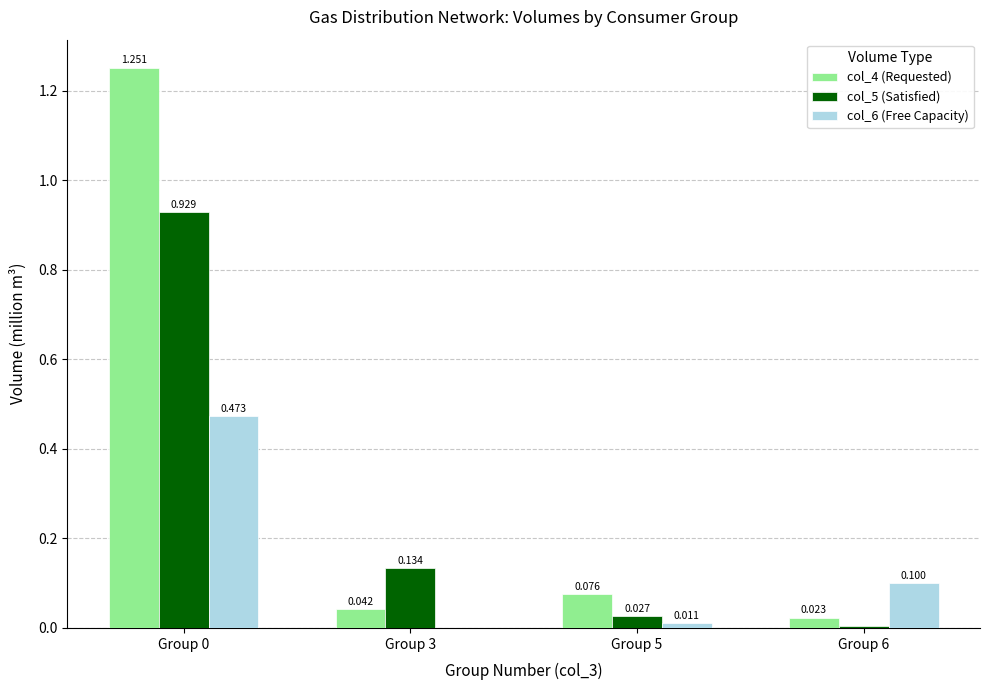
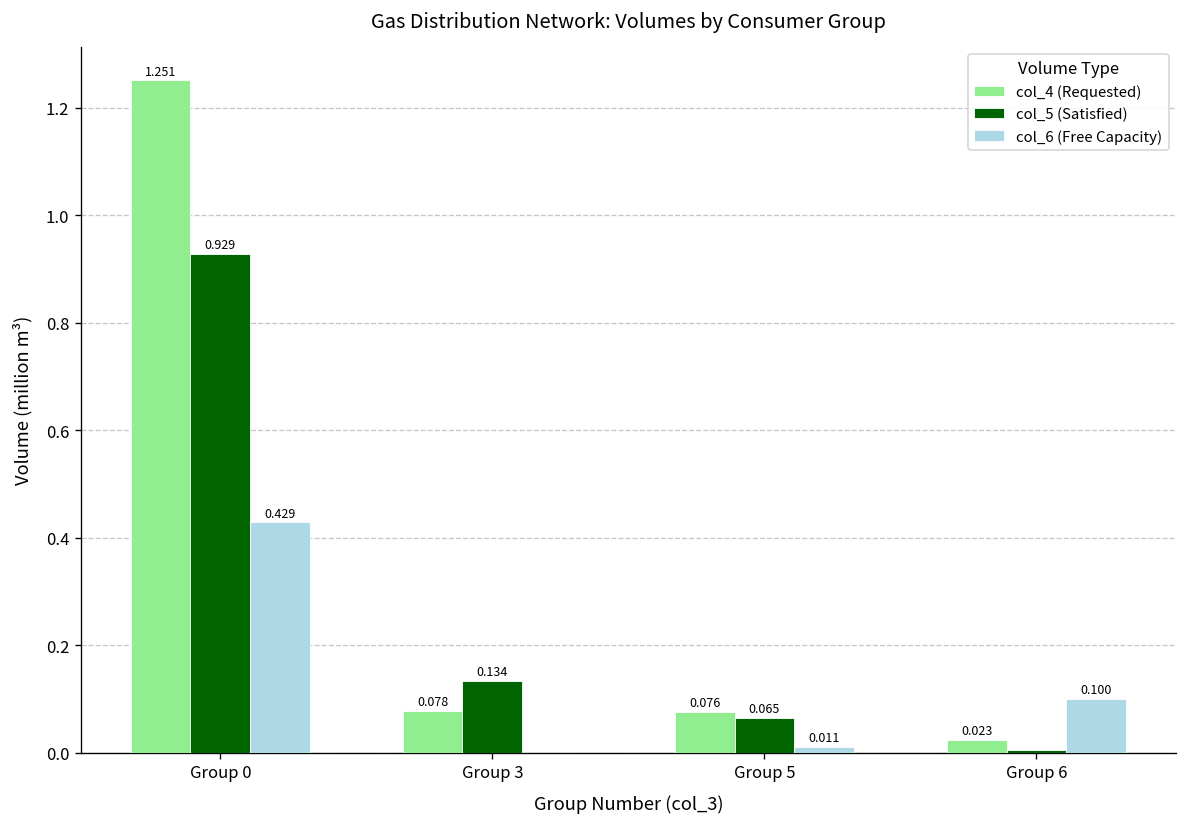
  {
    "col_4 (Requested)": {
      "Group 0": 1.251,
-     "Group 3": 0.042,
+     "Group 3": 0.078,
      "Group 5": 0.076,
      "Group 6": 0.023
    },
    "col_5 (Satisfied)": {
      "Group 0": 0.929,
      "Group 3": 0.134,
-     "Group 5": 0.027
+     "Group 5": 0.065
    },
    "col_6 (Free Capacity)": {
-     "Group 0": 0.473,
+     "Group 0": 0.429,
      "Group 5": 0.011,
      "Group 6": 0.100
    }
  }
